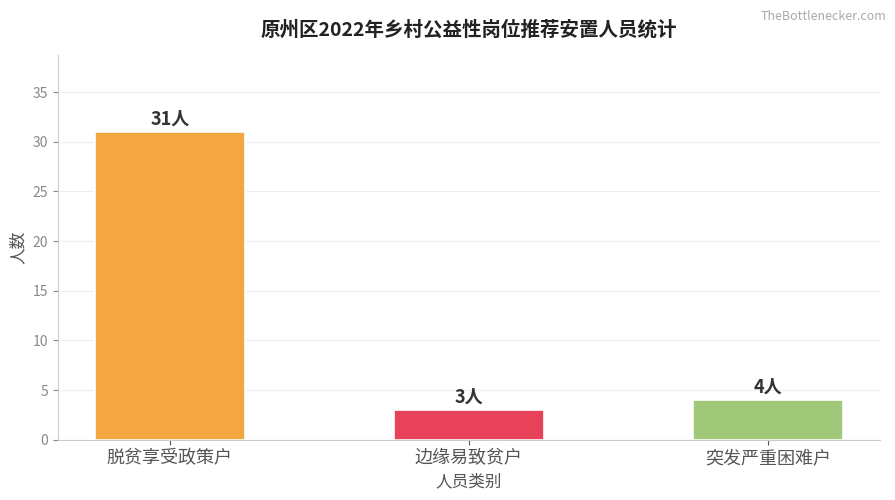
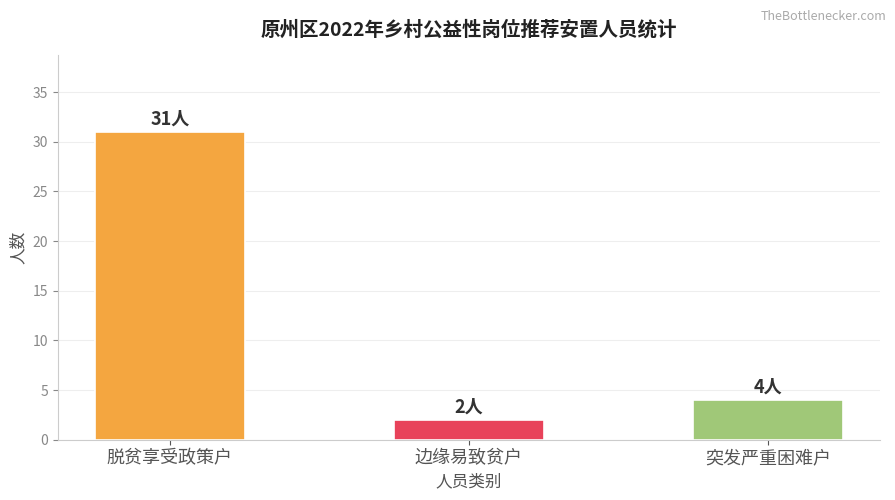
  {
    "脱贫享受政策户": "31人",
-   "边缘易致贫户": "3人",
+   "边缘易致贫户": "2人",
    "突发严重困难户": "4人"
  }
